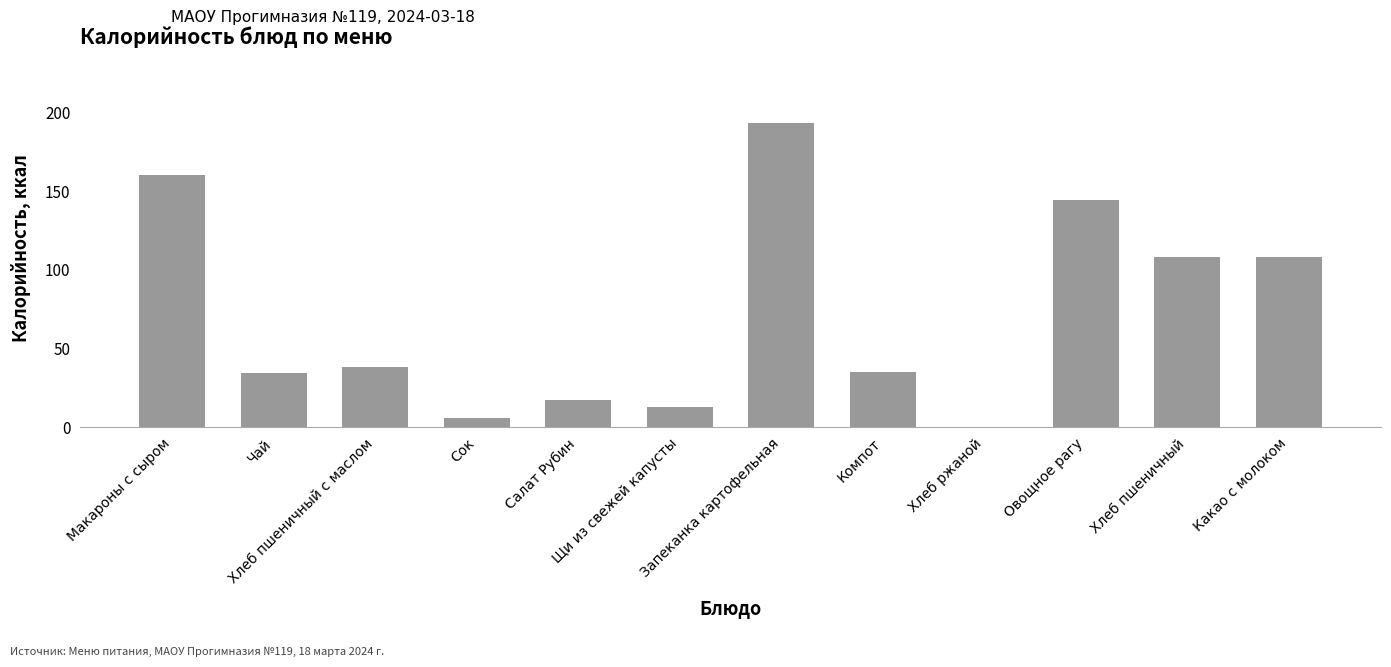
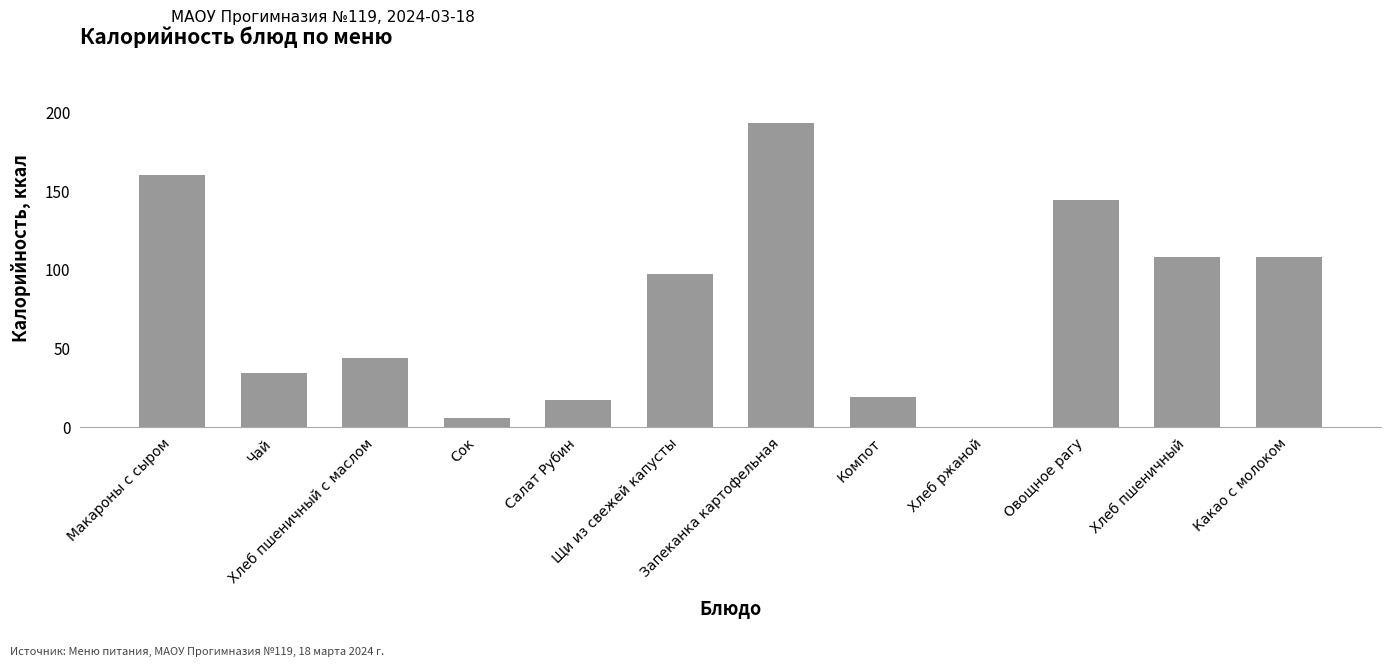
  {
    "Макароны с сыром": 160,
    "Чай": 34,
-   "Хлеб пшеничный с маслом": 38,
+   "Хлеб пшеничный с маслом": 44,
    "Сок": 6,
    "Салат Рубин": 17,
-   "Щи из свежей капусты": 13,
+   "Щи из свежей капусты": 97,
    "Запеканка картофельная": 193,
-   "Компот": 35,
+   "Компот": 19,
    "Хлеб ржаной": 0,
    "Овощное рагу": 144,
    "Хлеб пшеничный": 108,
    "Какао с молоком": 108
  }
